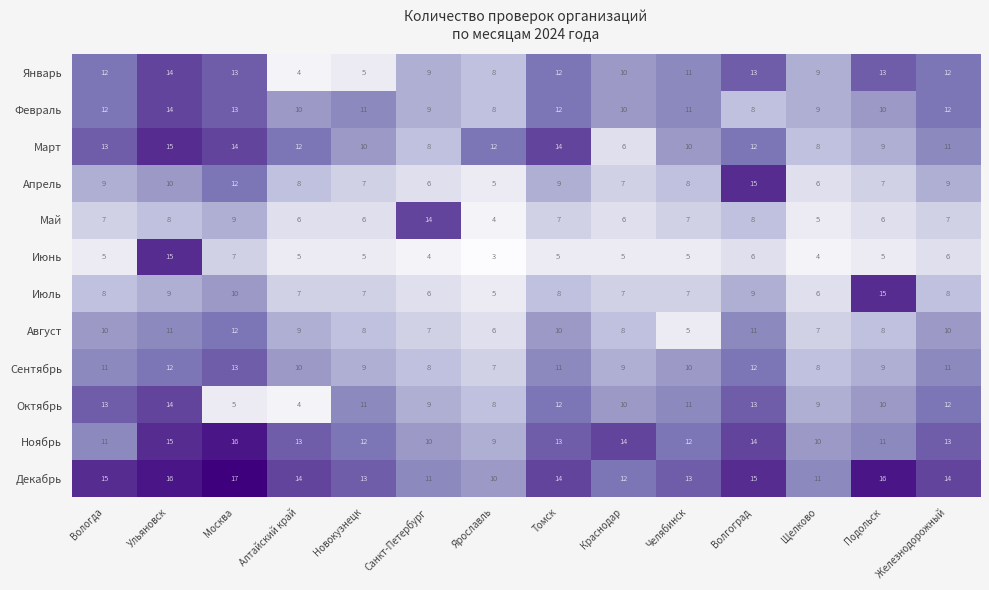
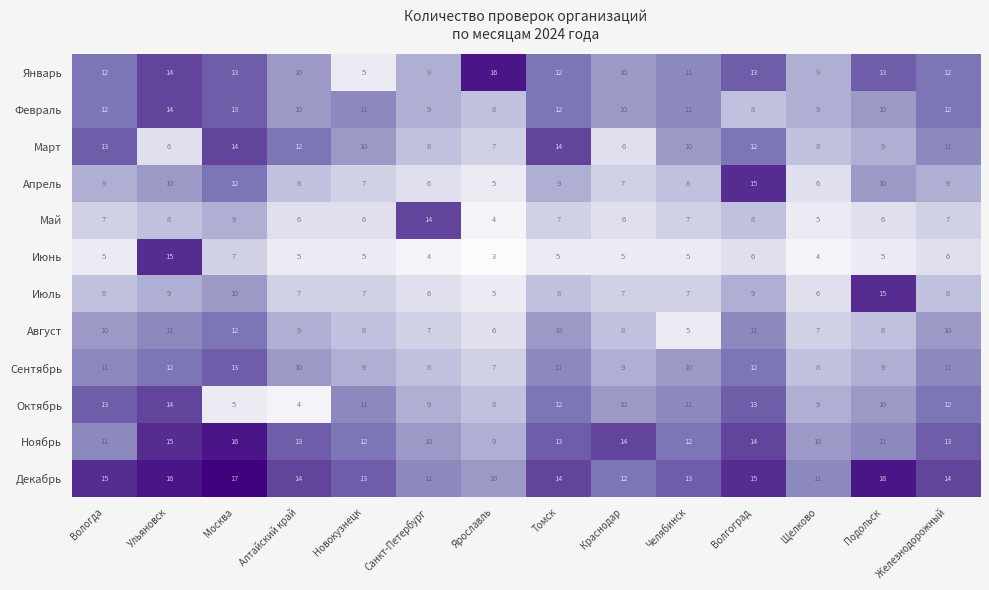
  {
    "Январь": {
      "Вологда": 12,
      "Ульяновск": 14,
      "Москва": 13,
-     "Алтайский край": 4,
+     "Алтайский край": 10,
      "Новокузнецк": 5,
      "Санкт-Петербург": 9,
-     "Ярославль": 8,
+     "Ярославль": 16,
      "Томск": 12,
      "Краснодар": 10,
      "Челябинск": 11,
      "Волгоград": 13,
      "Щелково": 9,
      "Подольск": 13,
      "Железнодорожный": 12
    },
    "Февраль": {
      "Вологда": 12,
      "Ульяновск": 14,
      "Москва": 13,
      "Алтайский край": 10,
      "Новокузнецк": 11,
      "Санкт-Петербург": 9,
      "Ярославль": 8,
      "Томск": 12,
      "Краснодар": 10,
      "Челябинск": 11,
      "Волгоград": 8,
      "Щелково": 9,
      "Подольск": 10,
      "Железнодорожный": 12
    },
    "Март": {
      "Вологда": 13,
-     "Ульяновск": 15,
+     "Ульяновск": 6,
      "Москва": 14,
      "Алтайский край": 12,
      "Новокузнецк": 10,
      "Санкт-Петербург": 8,
-     "Ярославль": 12,
+     "Ярославль": 7,
      "Томск": 14,
      "Краснодар": 6,
      "Челябинск": 10,
      "Волгоград": 12,
      "Щелково": 8,
      "Подольск": 9,
      "Железнодорожный": 11
    },
    "Апрель": {
      "Вологда": 9,
      "Ульяновск": 10,
      "Москва": 12,
      "Алтайский край": 8,
      "Новокузнецк": 7,
      "Санкт-Петербург": 6,
      "Ярославль": 5,
      "Томск": 9,
      "Краснодар": 7,
      "Челябинск": 8,
      "Волгоград": 15,
      "Щелково": 6,
-     "Подольск": 7,
+     "Подольск": 10,
      "Железнодорожный": 9
    },
    "Май": {
      "Вологда": 7,
      "Ульяновск": 8,
      "Москва": 9,
      "Алтайский край": 6,
      "Новокузнецк": 6,
      "Санкт-Петербург": 14,
      "Ярославль": 4,
      "Томск": 7,
      "Краснодар": 6,
      "Челябинск": 7,
      "Волгоград": 8,
      "Щелково": 5,
      "Подольск": 6,
      "Железнодорожный": 7
    },
    "Июнь": {
      "Вологда": 5,
      "Ульяновск": 15,
      "Москва": 7,
      "Алтайский край": 5,
      "Новокузнецк": 5,
      "Санкт-Петербург": 4,
      "Ярославль": 3,
      "Томск": 5,
      "Краснодар": 5,
      "Челябинск": 5,
      "Волгоград": 6,
      "Щелково": 4,
      "Подольск": 5,
      "Железнодорожный": 6
    },
    "Июль": {
      "Вологда": 8,
      "Ульяновск": 9,
      "Москва": 10,
      "Алтайский край": 7,
      "Новокузнецк": 7,
      "Санкт-Петербург": 6,
      "Ярославль": 5,
      "Томск": 8,
      "Краснодар": 7,
      "Челябинск": 7,
      "Волгоград": 9,
      "Щелково": 6,
      "Подольск": 15,
      "Железнодорожный": 8
    },
    "Август": {
      "Вологда": 10,
      "Ульяновск": 11,
      "Москва": 12,
      "Алтайский край": 9,
      "Новокузнецк": 8,
      "Санкт-Петербург": 7,
      "Ярославль": 6,
      "Томск": 10,
      "Краснодар": 8,
      "Челябинск": 5,
      "Волгоград": 11,
      "Щелково": 7,
      "Подольск": 8,
      "Железнодорожный": 10
    },
    "Сентябрь": {
      "Вологда": 11,
      "Ульяновск": 12,
      "Москва": 13,
      "Алтайский край": 10,
      "Новокузнецк": 9,
      "Санкт-Петербург": 8,
      "Ярославль": 7,
      "Томск": 11,
      "Краснодар": 9,
      "Челябинск": 10,
      "Волгоград": 12,
      "Щелково": 8,
      "Подольск": 9,
      "Железнодорожный": 11
    },
    "Октябрь": {
      "Вологда": 13,
      "Ульяновск": 14,
      "Москва": 5,
      "Алтайский край": 4,
      "Новокузнецк": 11,
      "Санкт-Петербург": 9,
      "Ярославль": 8,
      "Томск": 12,
      "Краснодар": 10,
      "Челябинск": 11,
      "Волгоград": 13,
      "Щелково": 9,
      "Подольск": 10,
      "Железнодорожный": 12
    },
    "Ноябрь": {
      "Вологда": 11,
      "Ульяновск": 15,
      "Москва": 16,
      "Алтайский край": 13,
      "Новокузнецк": 12,
      "Санкт-Петербург": 10,
      "Ярославль": 9,
      "Томск": 13,
      "Краснодар": 14,
      "Челябинск": 12,
      "Волгоград": 14,
      "Щелково": 10,
      "Подольск": 11,
      "Железнодорожный": 13
    },
    "Декабрь": {
      "Вологда": 15,
      "Ульяновск": 16,
      "Москва": 17,
      "Алтайский край": 14,
      "Новокузнецк": 13,
      "Санкт-Петербург": 11,
      "Ярославль": 10,
      "Томск": 14,
      "Краснодар": 12,
      "Челябинск": 13,
      "Волгоград": 15,
      "Щелково": 11,
      "Подольск": 16,
      "Железнодорожный": 14
    }
  }
